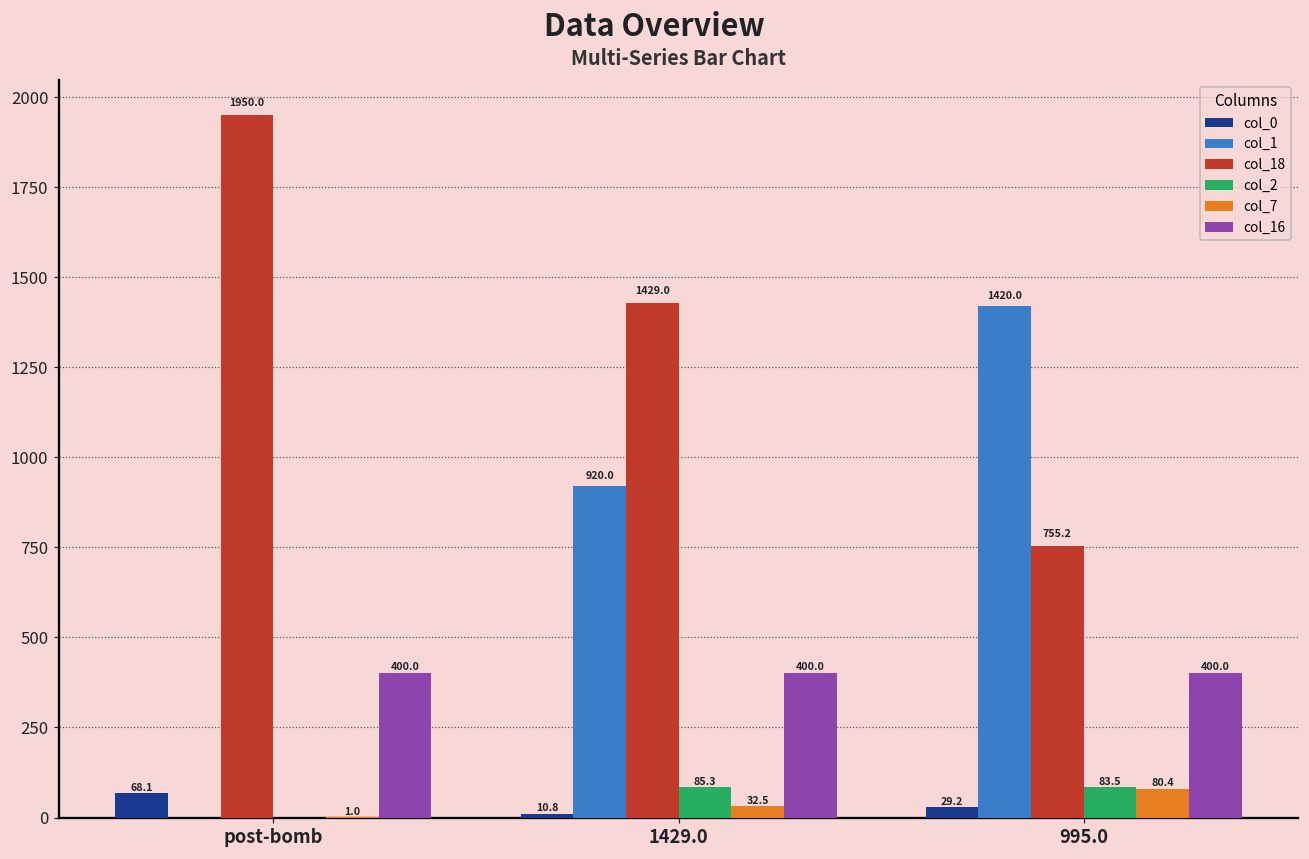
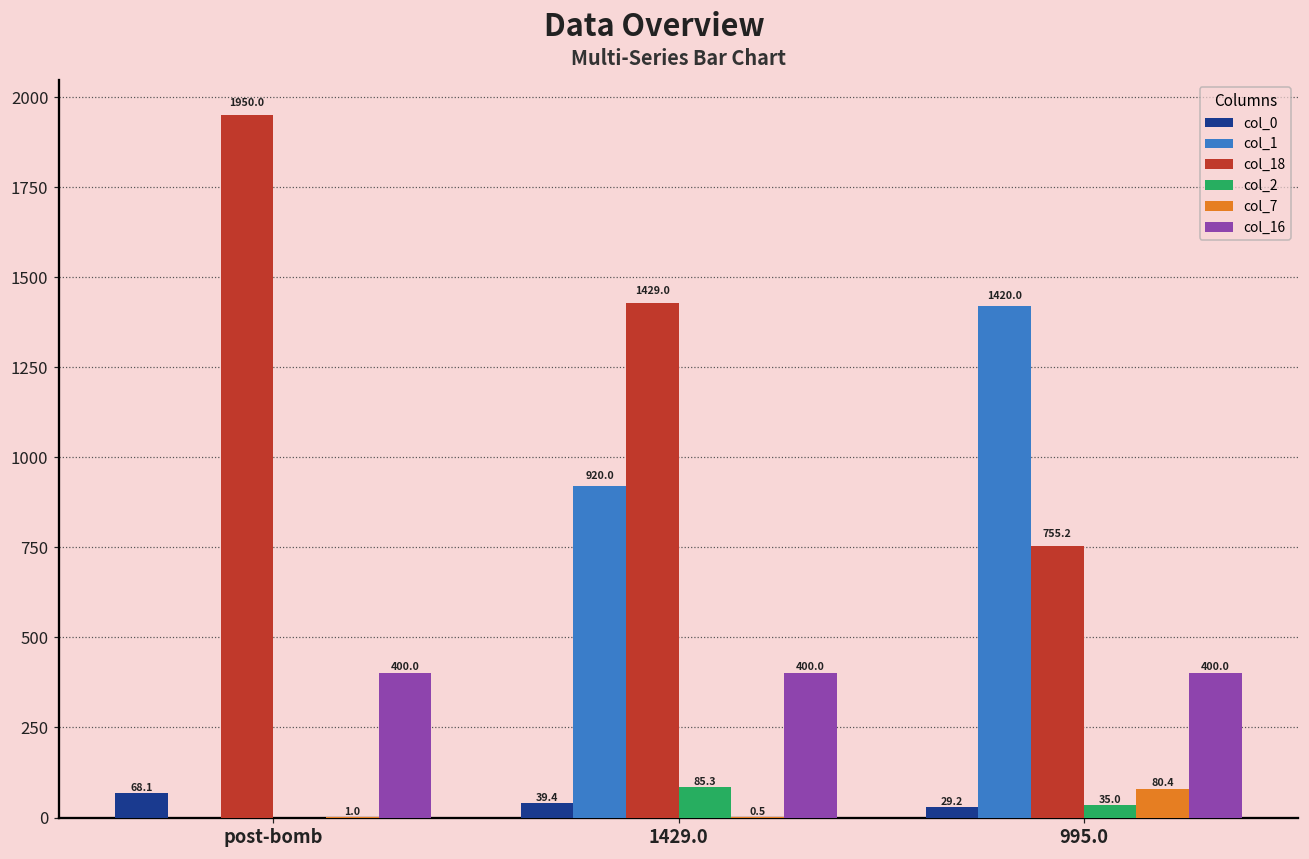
  {
    "col_0": {
      "post-bomb": 68.1,
-     "1429.0": 10.8,
+     "1429.0": 39.4,
      "995.0": 29.2
    },
    "col_1": {
      "1429.0": 920.0,
      "995.0": 1420.0
    },
    "col_18": {
      "post-bomb": 1950.0,
      "1429.0": 1429.0,
      "995.0": 755.2
    },
    "col_2": {
      "1429.0": 85.3,
-     "995.0": 83.5
+     "995.0": 35.0
    },
    "col_7": {
      "post-bomb": 1.0,
-     "1429.0": 32.5,
+     "1429.0": 0.5,
      "995.0": 80.4
    },
    "col_16": {
      "post-bomb": 400.0,
      "1429.0": 400.0,
      "995.0": 400.0
    }
  }
